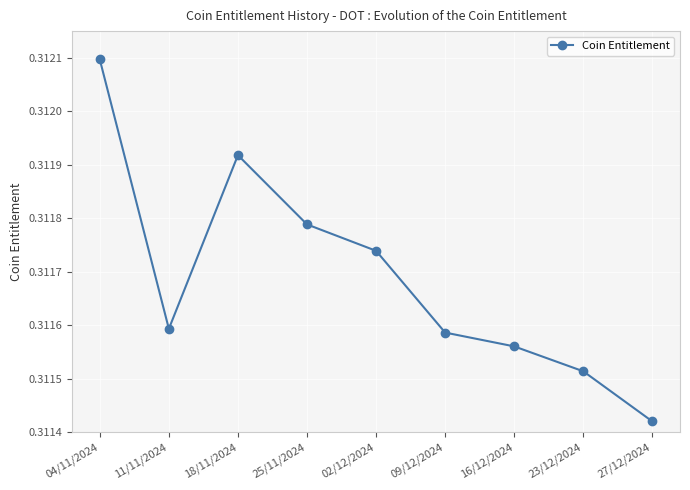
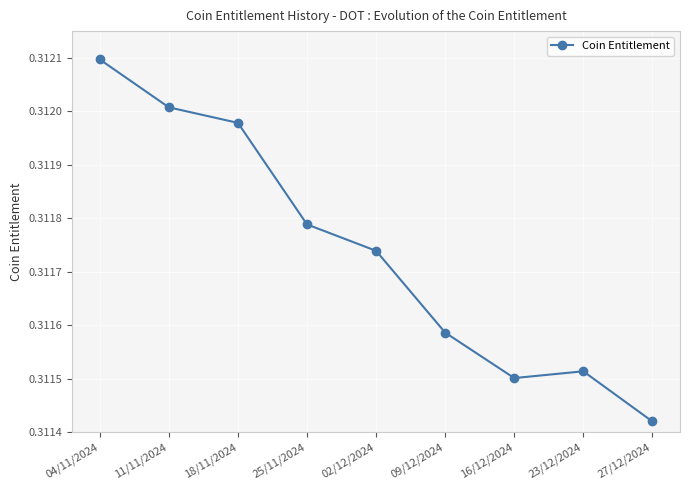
  {
    "04/11/2024": 0.31210,
-   "11/11/2024": 0.31159,
-   "18/11/2024": 0.31192,
+   "11/11/2024": 0.31201,
+   "18/11/2024": 0.31198,
    "25/11/2024": 0.31179,
    "02/12/2024": 0.31174,
    "09/12/2024": 0.31159,
-   "16/12/2024": 0.31156,
+   "16/12/2024": 0.31150,
    "23/12/2024": 0.31151,
    "27/12/2024": 0.31142
  }
